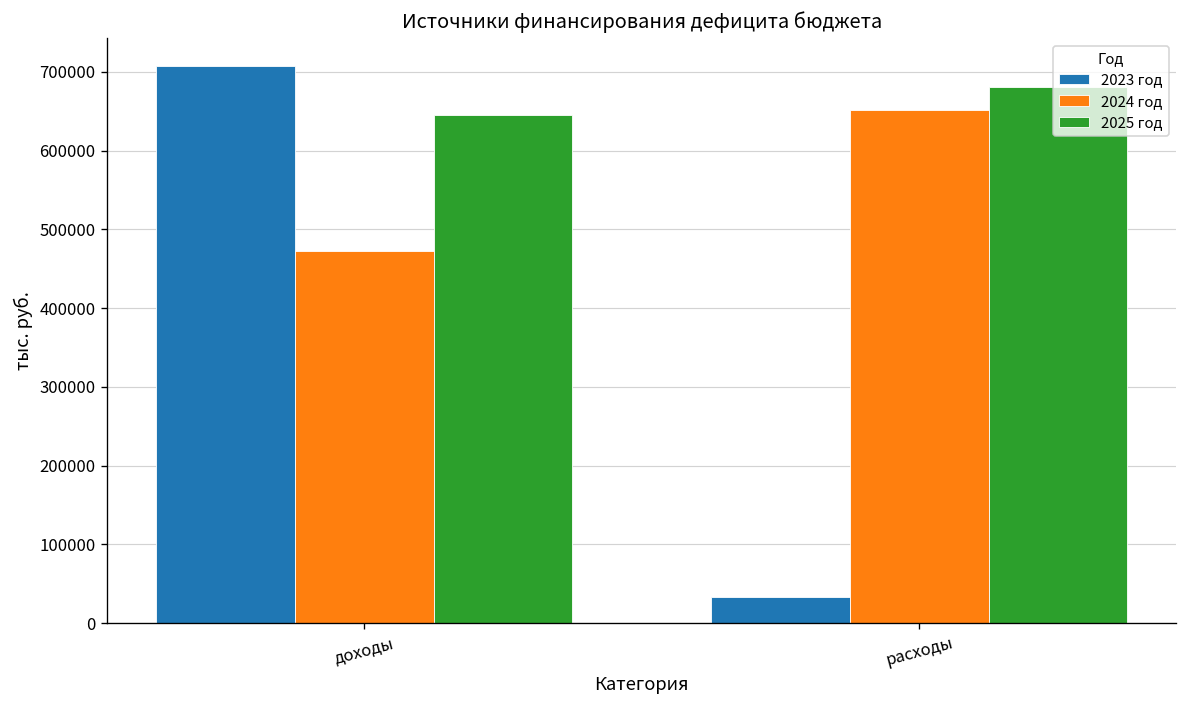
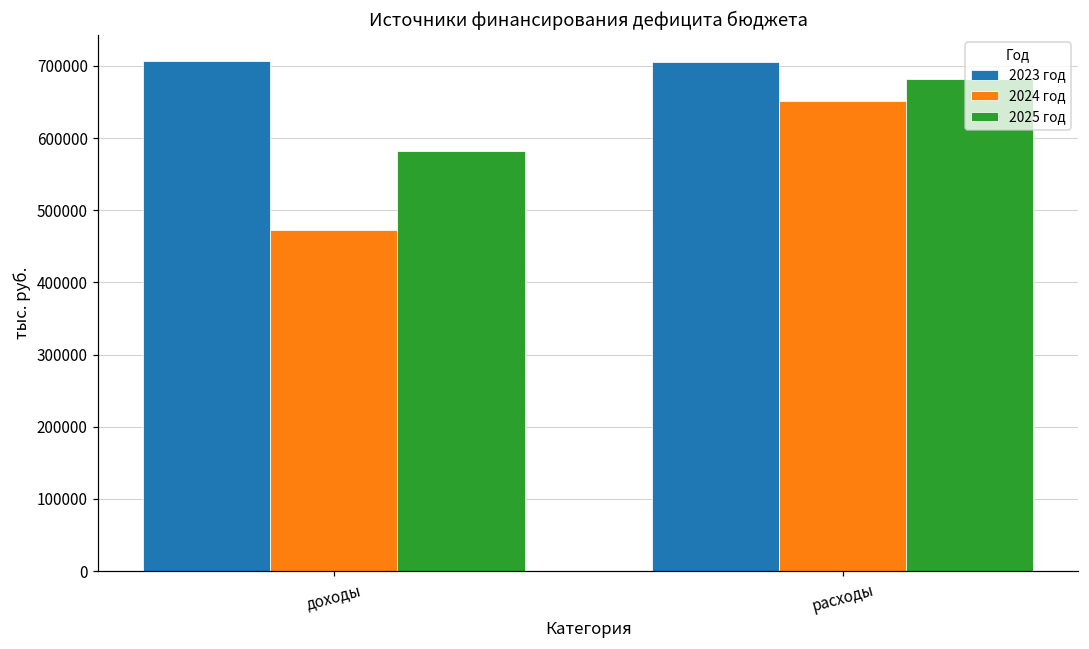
  {
    "2023 год": {
      "доходы": 710000,
-     "расходы": 30000
+     "расходы": 710000
    },
    "2024 год": {
      "доходы": 470000,
      "расходы": 650000
    },
    "2025 год": {
-     "доходы": 640000
+     "доходы": 580000
    }
  }
